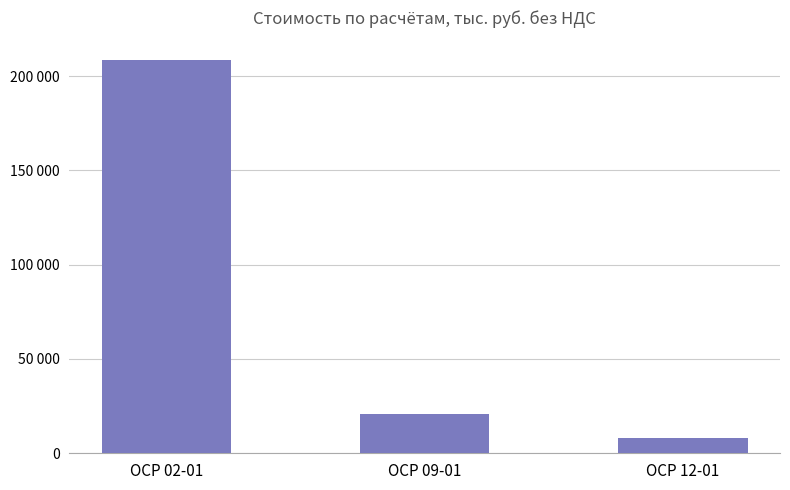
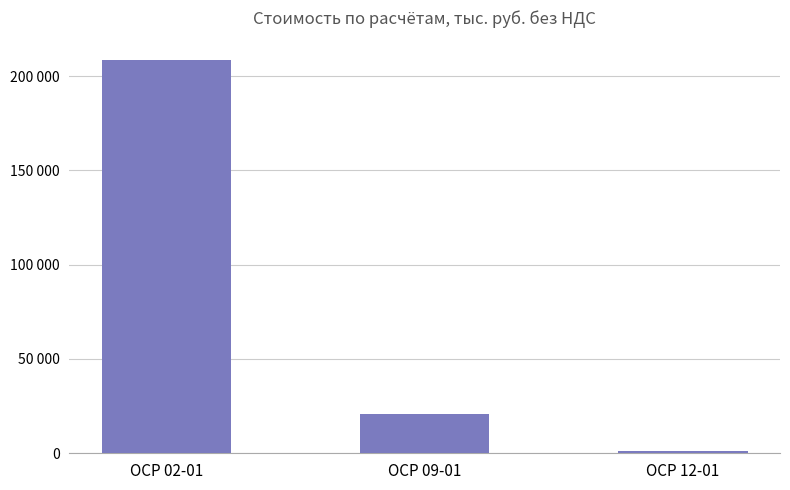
  {
    "ОСР 02-01": 209000,
    "ОСР 09-01": 21000,
-   "ОСР 12-01": 8000
+   "ОСР 12-01": 1000
  }
